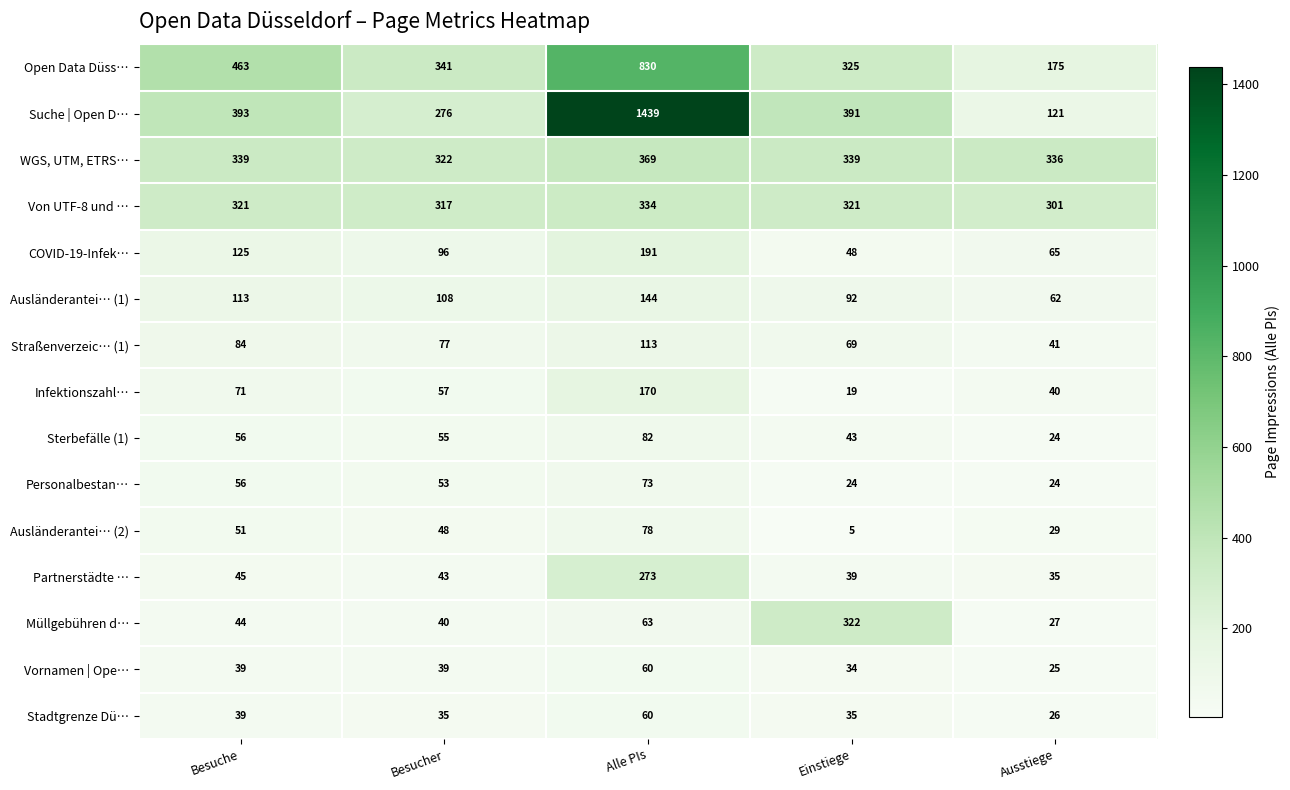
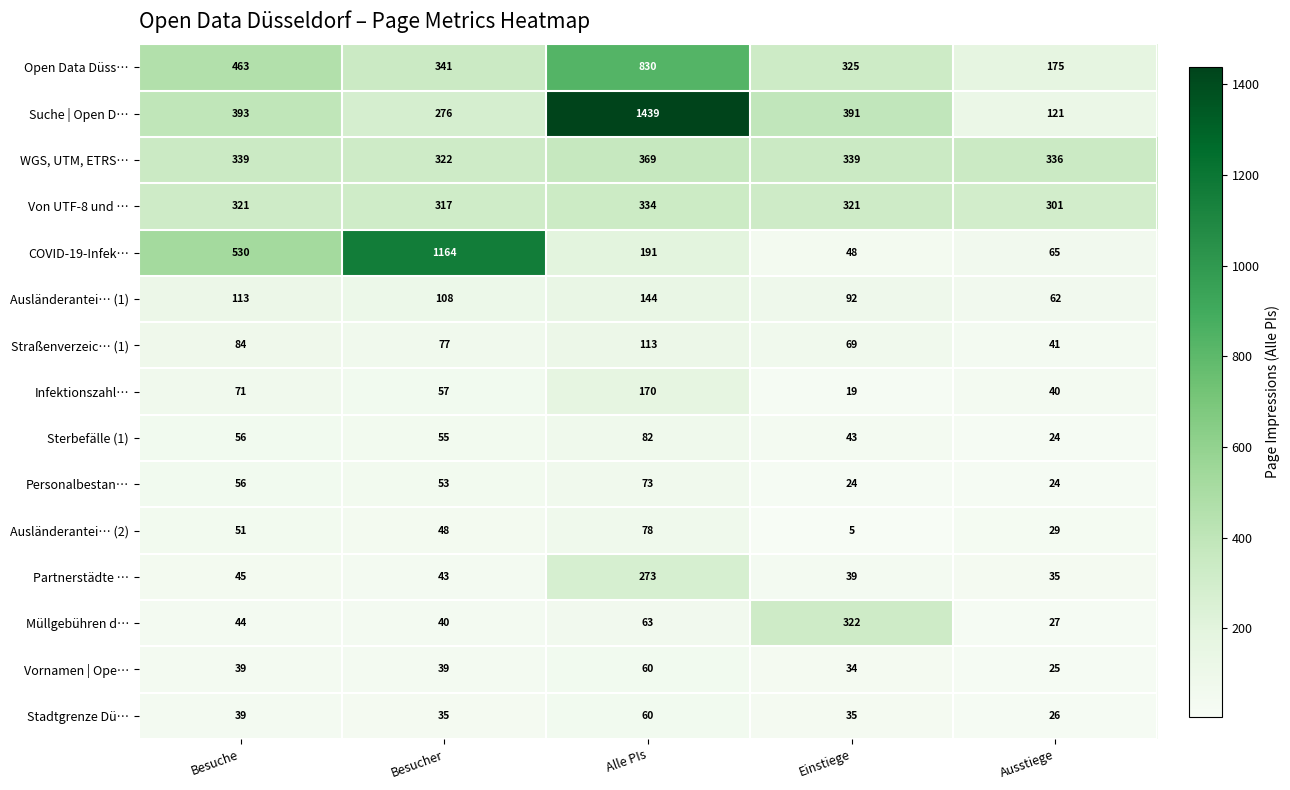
  {
    "Open Data Düss…": {
      "Besuche": 463,
      "Besucher": 341,
      "Alle PIs": 830,
      "Einstiege": 325,
      "Ausstiege": 175
    },
    "Suche | Open D…": {
      "Besuche": 393,
      "Besucher": 276,
      "Alle PIs": 1439,
      "Einstiege": 391,
      "Ausstiege": 121
    },
    "WGS, UTM, ETRS…": {
      "Besuche": 339,
      "Besucher": 322,
      "Alle PIs": 369,
      "Einstiege": 339,
      "Ausstiege": 336
    },
    "Von UTF-8 und …": {
      "Besuche": 321,
      "Besucher": 317,
      "Alle PIs": 334,
      "Einstiege": 321,
      "Ausstiege": 301
    },
    "COVID-19-Infek…": {
-     "Besuche": 125,
-     "Besucher": 96,
+     "Besuche": 530,
+     "Besucher": 1164,
      "Alle PIs": 191,
      "Einstiege": 48,
      "Ausstiege": 65
    },
    "Ausländerantei… (1)": {
      "Besuche": 113,
      "Besucher": 108,
      "Alle PIs": 144,
      "Einstiege": 92,
      "Ausstiege": 62
    },
    "Straßenverzeic… (1)": {
      "Besuche": 84,
      "Besucher": 77,
      "Alle PIs": 113,
      "Einstiege": 69,
      "Ausstiege": 41
    },
    "Infektionszahl…": {
      "Besuche": 71,
      "Besucher": 57,
      "Alle PIs": 170,
      "Einstiege": 19,
      "Ausstiege": 40
    },
    "Sterbefälle (1)": {
      "Besuche": 56,
      "Besucher": 55,
      "Alle PIs": 82,
      "Einstiege": 43,
      "Ausstiege": 24
    },
    "Personalbestan…": {
      "Besuche": 56,
      "Besucher": 53,
      "Alle PIs": 73,
      "Einstiege": 24,
      "Ausstiege": 24
    },
    "Ausländerantei… (2)": {
      "Besuche": 51,
      "Besucher": 48,
      "Alle PIs": 78,
      "Einstiege": 5,
      "Ausstiege": 29
    },
    "Partnerstädte …": {
      "Besuche": 45,
      "Besucher": 43,
      "Alle PIs": 273,
      "Einstiege": 39,
      "Ausstiege": 35
    },
    "Müllgebühren d…": {
      "Besuche": 44,
      "Besucher": 40,
      "Alle PIs": 63,
      "Einstiege": 322,
      "Ausstiege": 27
    },
    "Vornamen | Ope…": {
      "Besuche": 39,
      "Besucher": 39,
      "Alle PIs": 60,
      "Einstiege": 34,
      "Ausstiege": 25
    },
    "Stadtgrenze Dü…": {
      "Besuche": 39,
      "Besucher": 35,
      "Alle PIs": 60,
      "Einstiege": 35,
      "Ausstiege": 26
    }
  }
